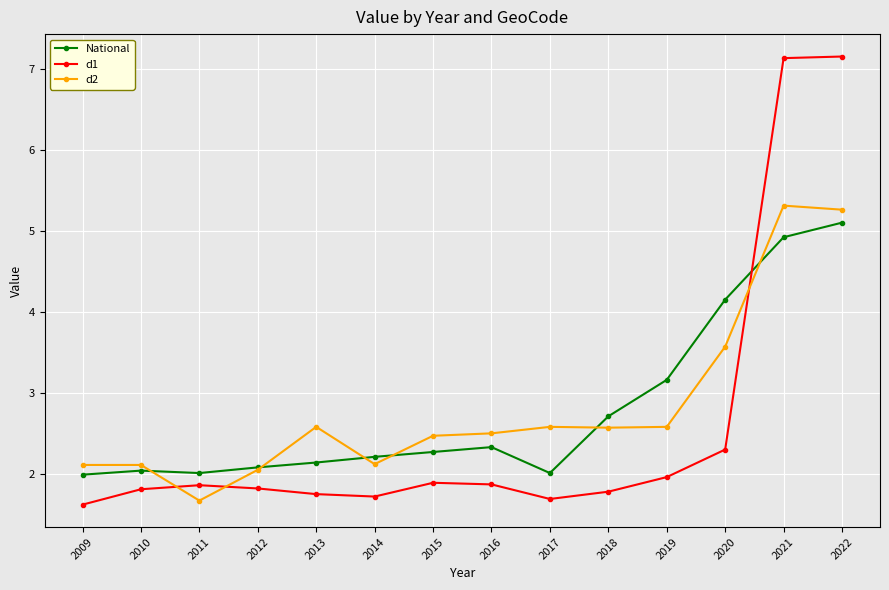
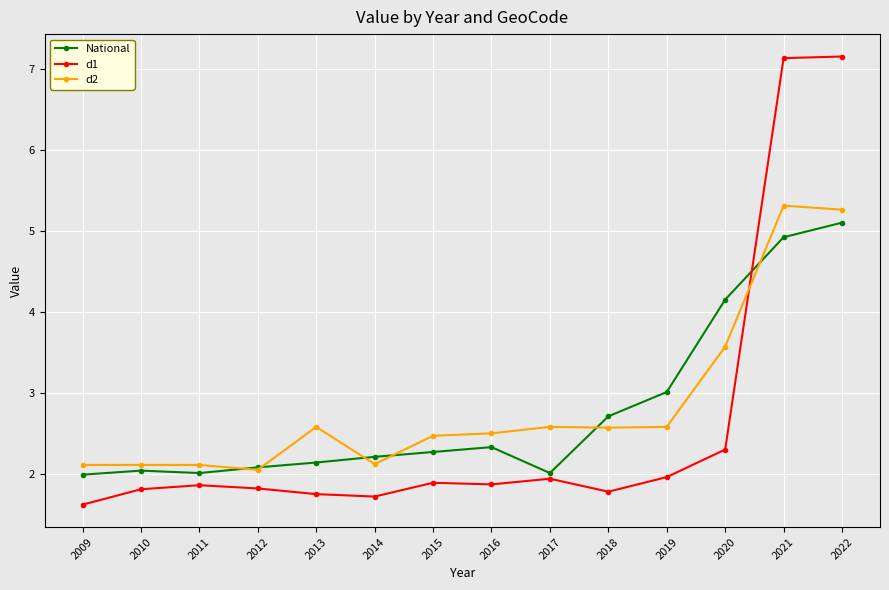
  {
    "National": {
      "2009": 2.0,
      "2010": 2.0,
      "2011": 2.0,
      "2013": 2.1,
      "2014": 2.2,
      "2015": 2.3,
      "2016": 2.3,
      "2017": 2.0,
      "2018": 2.7,
-     "2019": 3.2,
+     "2019": 3.0,
      "2020": 4.2,
      "2021": 4.9,
      "2022": 5.1
    },
    "d1": {
      "2009": 1.6,
      "2010": 1.8,
      "2011": 1.9,
      "2012": 1.8,
      "2013": 1.8,
      "2014": 1.7,
      "2015": 1.9,
      "2016": 1.9,
-     "2017": 1.7,
+     "2017": 1.9,
      "2018": 1.8,
      "2019": 2.0,
      "2020": 2.3,
      "2021": 7.1,
      "2022": 7.2
    },
    "d2": {
      "2009": 2.1,
      "2010": 2.1,
-     "2011": 1.7,
+     "2011": 2.1,
      "2013": 2.6,
      "2014": 2.1,
      "2015": 2.5,
      "2016": 2.5,
      "2017": 2.6,
      "2018": 2.6,
      "2019": 2.6,
      "2020": 3.6,
      "2021": 5.3,
      "2022": 5.3
    }
  }
